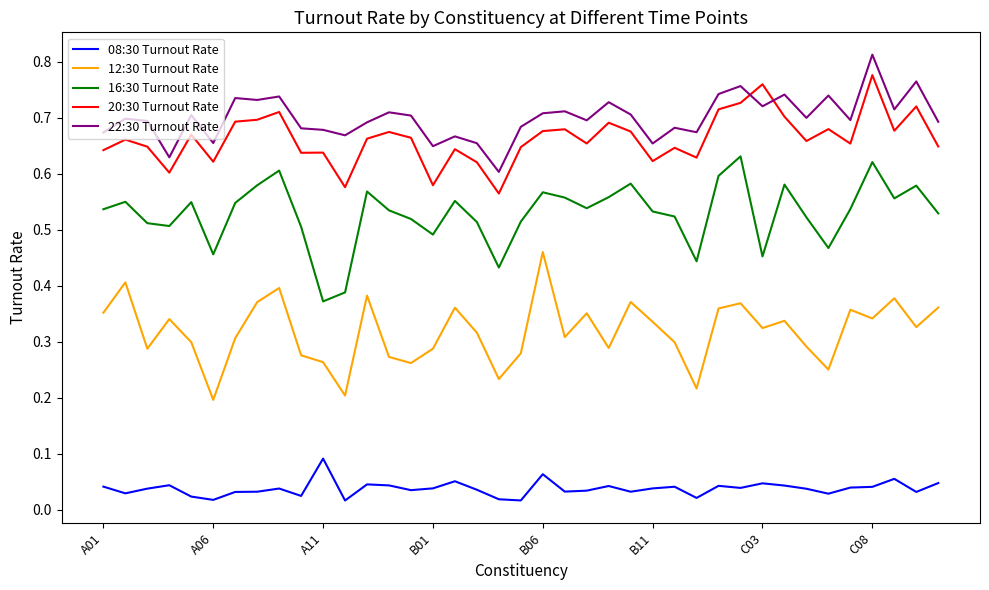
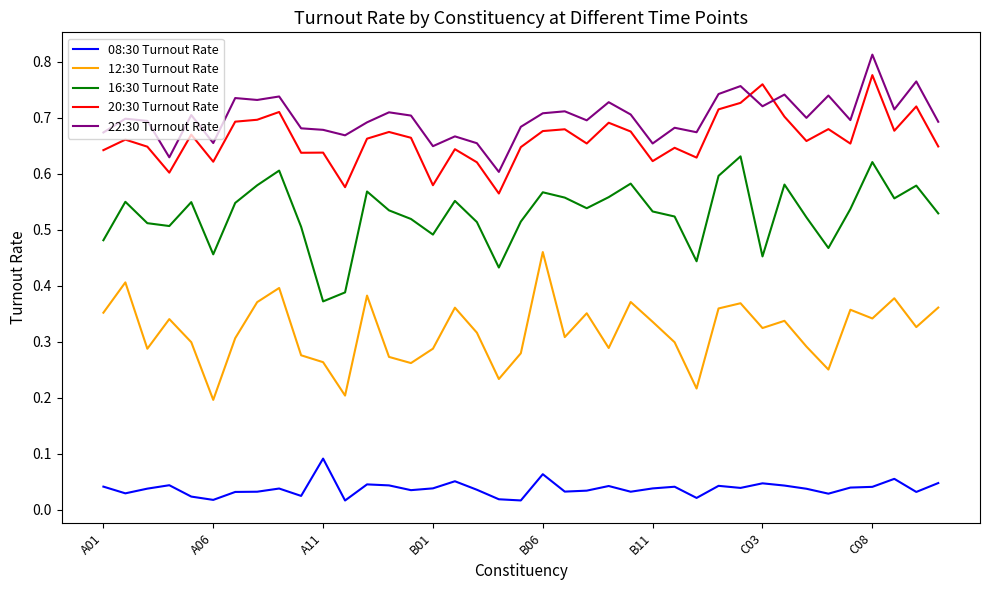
  {
    "08:30 Turnout Rate": {
      "A01": 0.04,
      "A06": 0.02,
      "A11": 0.09,
      "B01": 0.04,
      "B06": 0.06,
      "B11": 0.04,
      "C03": 0.05,
      "C08": 0.04
    },
    "12:30 Turnout Rate": {
      "A01": 0.35,
      "A06": 0.20,
      "A11": 0.26,
      "B01": 0.29,
      "B06": 0.46,
      "B11": 0.34,
      "C03": 0.32,
      "C08": 0.34
    },
    "16:30 Turnout Rate": {
-     "A01": 0.54,
+     "A01": 0.48,
      "A06": 0.46,
      "A11": 0.37,
      "B01": 0.49,
      "B06": 0.57,
      "B11": 0.53,
      "C03": 0.45,
      "C08": 0.62
    },
    "20:30 Turnout Rate": {
      "A01": 0.64,
      "A06": 0.62,
      "A11": 0.64,
      "B01": 0.58,
      "B06": 0.68,
      "B11": 0.62,
      "C03": 0.76,
      "C08": 0.78
    },
    "22:30 Turnout Rate": {
      "A06": 0.65,
      "A11": 0.68,
      "B01": 0.65,
      "B06": 0.71,
      "B11": 0.65,
      "C03": 0.72,
      "C08": 0.81
    }
  }
